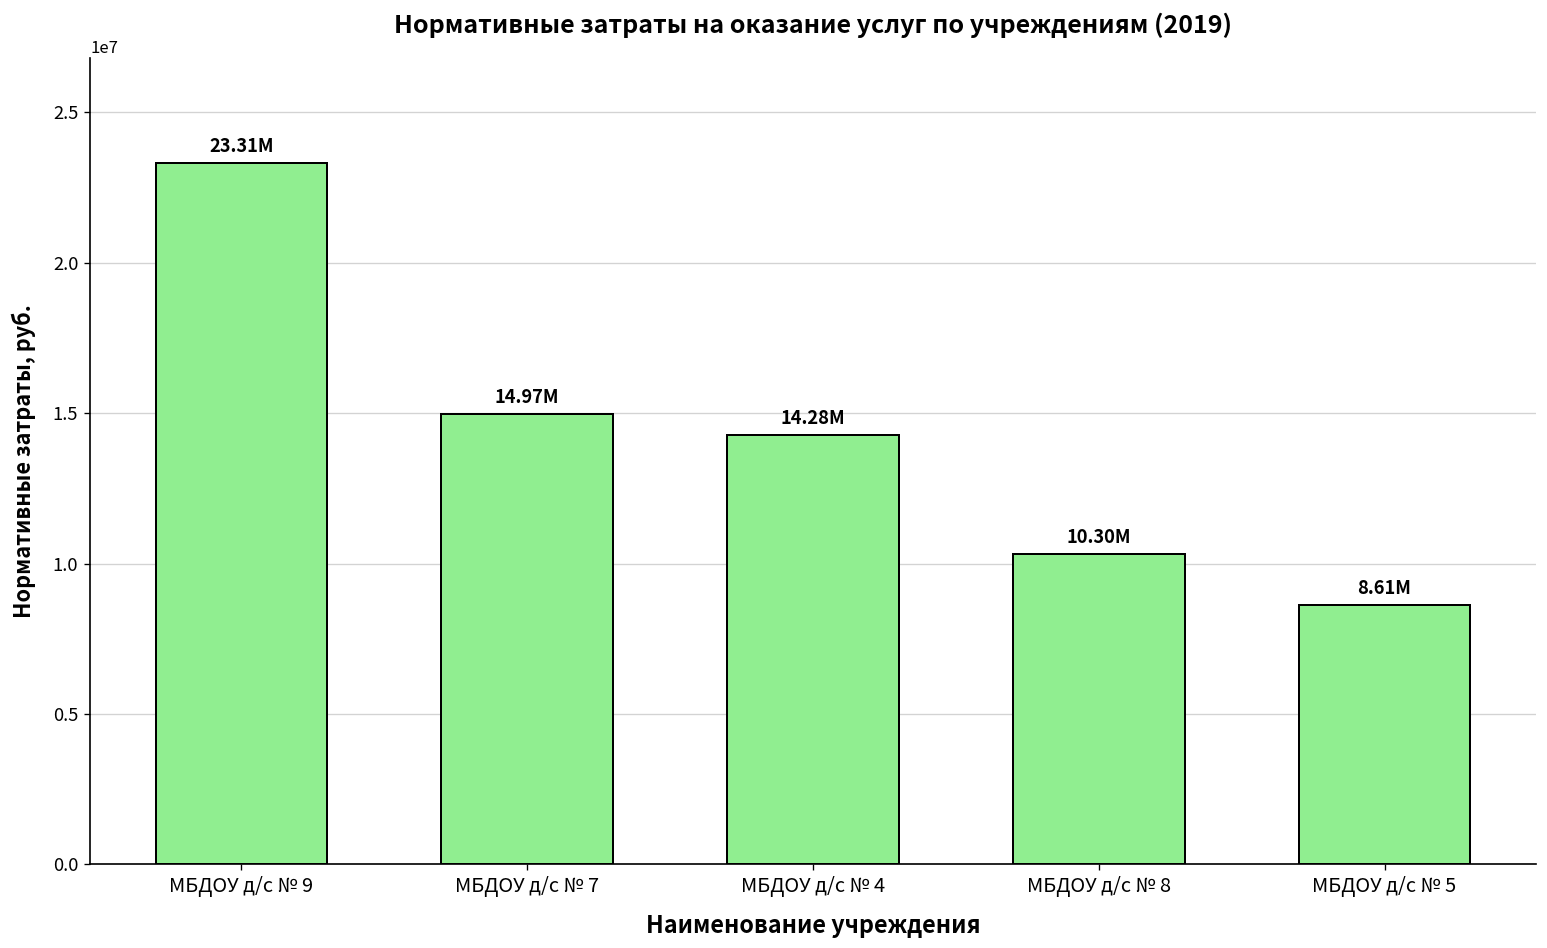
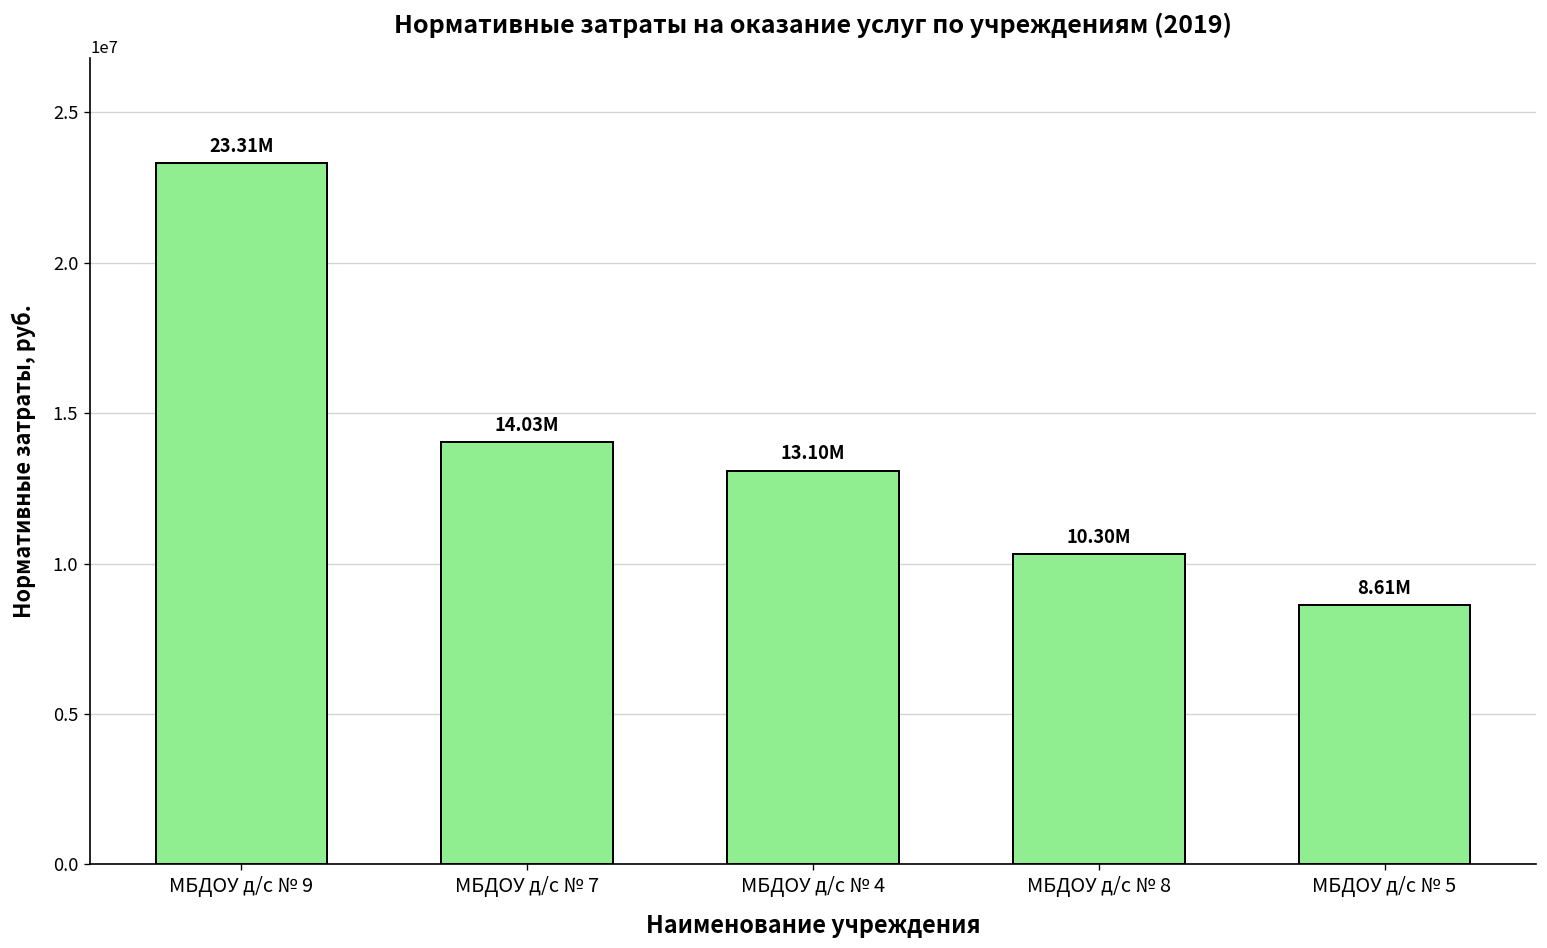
  {
    "МБДОУ д/с № 9": "23.31M",
-   "МБДОУ д/с № 7": "14.97M",
-   "МБДОУ д/с № 4": "14.28M",
+   "МБДОУ д/с № 7": "14.03M",
+   "МБДОУ д/с № 4": "13.10M",
    "МБДОУ д/с № 8": "10.30M",
    "МБДОУ д/с № 5": "8.61M"
  }
